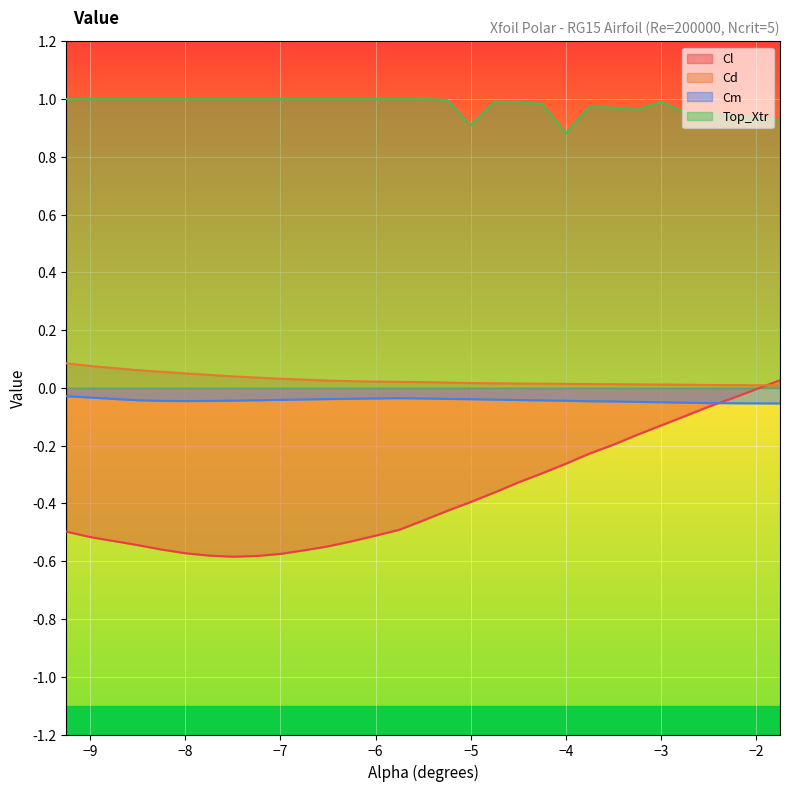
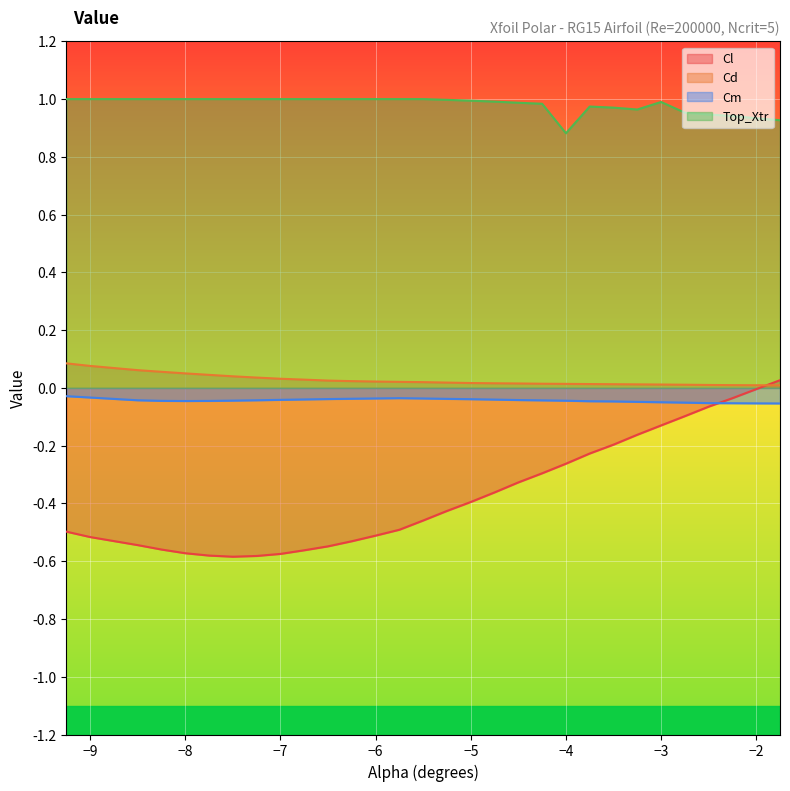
  {
    "Top_Xtr": {
      "−9": 1.00,
      "−8": 1.00,
      "−7": 1.00,
      "−6": 1.00,
-     "−5": 0.91,
+     "−5": 0.99,
      "−4": 0.88,
      "−3": 0.99
    }
  }
